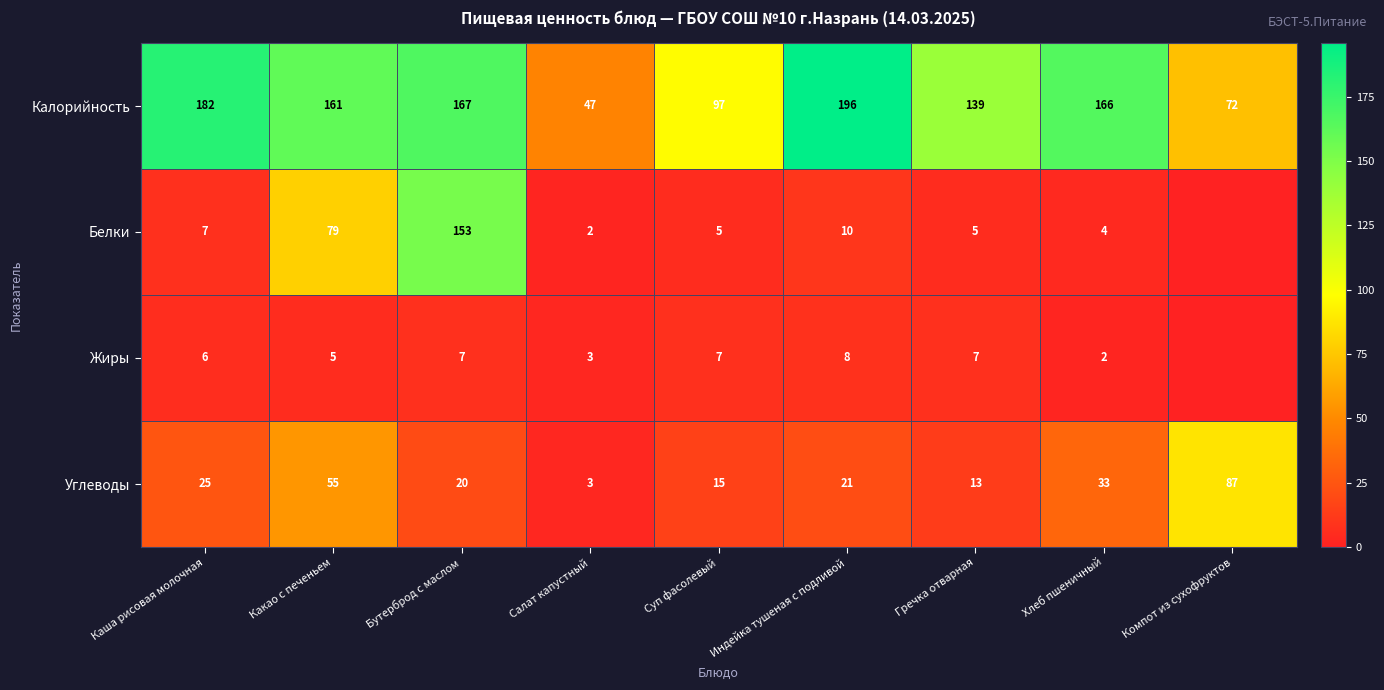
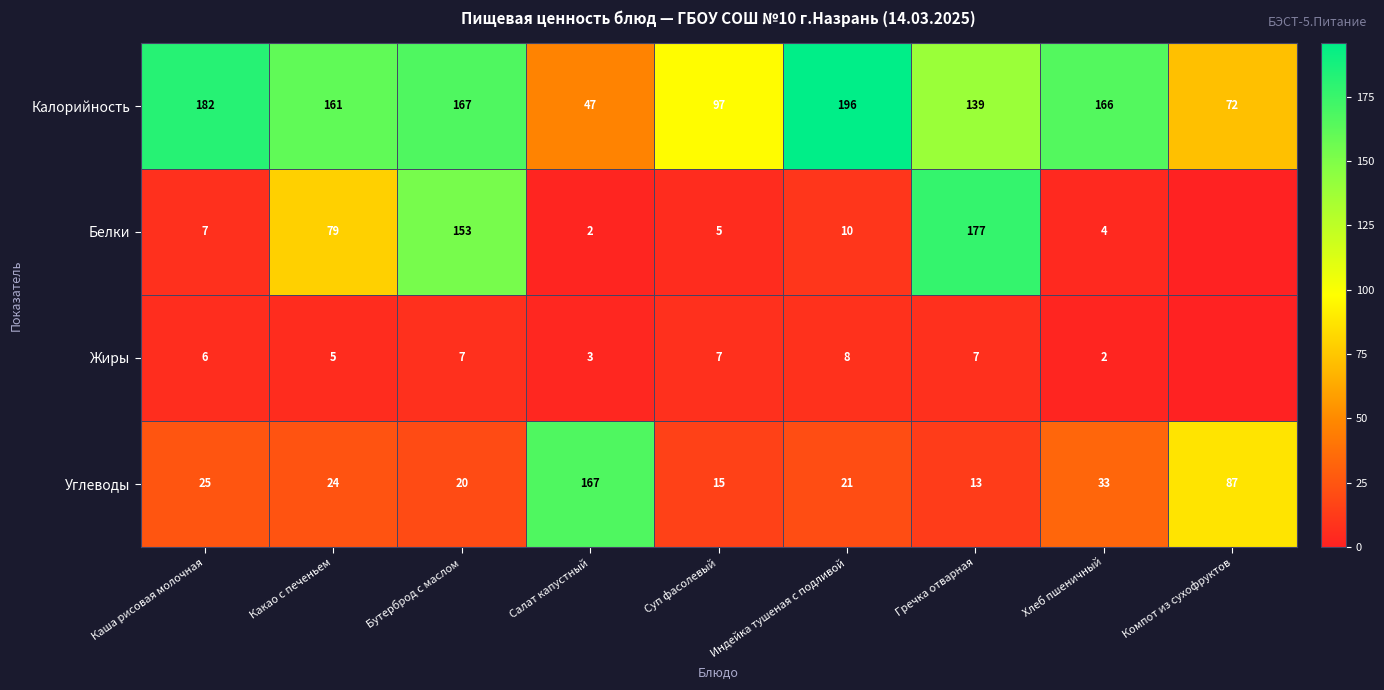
  {
    "Калорийность": {
      "Каша рисовая молочная": 182,
      "Какао с печеньем": 161,
      "Бутерброд с маслом": 167,
      "Салат капустный": 47,
      "Суп фасолевый": 97,
      "Индейка тушеная с подливой": 196,
      "Гречка отварная": 139,
      "Хлеб пшеничный": 166,
      "Компот из сухофруктов": 72
    },
    "Белки": {
      "Каша рисовая молочная": 7,
      "Какао с печеньем": 79,
      "Бутерброд с маслом": 153,
      "Салат капустный": 2,
      "Суп фасолевый": 5,
      "Индейка тушеная с подливой": 10,
-     "Гречка отварная": 5,
+     "Гречка отварная": 177,
      "Хлеб пшеничный": 4
    },
    "Жиры": {
      "Каша рисовая молочная": 6,
      "Какао с печеньем": 5,
      "Бутерброд с маслом": 7,
      "Салат капустный": 3,
      "Суп фасолевый": 7,
      "Индейка тушеная с подливой": 8,
      "Гречка отварная": 7,
      "Хлеб пшеничный": 2
    },
    "Углеводы": {
      "Каша рисовая молочная": 25,
-     "Какао с печеньем": 55,
+     "Какао с печеньем": 24,
      "Бутерброд с маслом": 20,
-     "Салат капустный": 3,
+     "Салат капустный": 167,
      "Суп фасолевый": 15,
      "Индейка тушеная с подливой": 21,
      "Гречка отварная": 13,
      "Хлеб пшеничный": 33,
      "Компот из сухофруктов": 87
    }
  }
